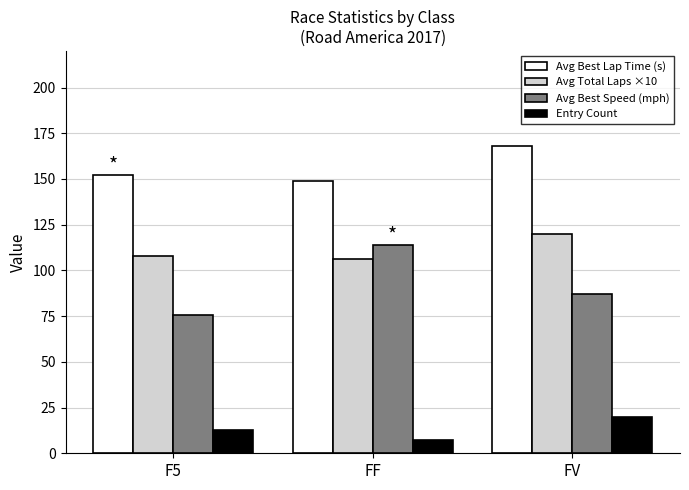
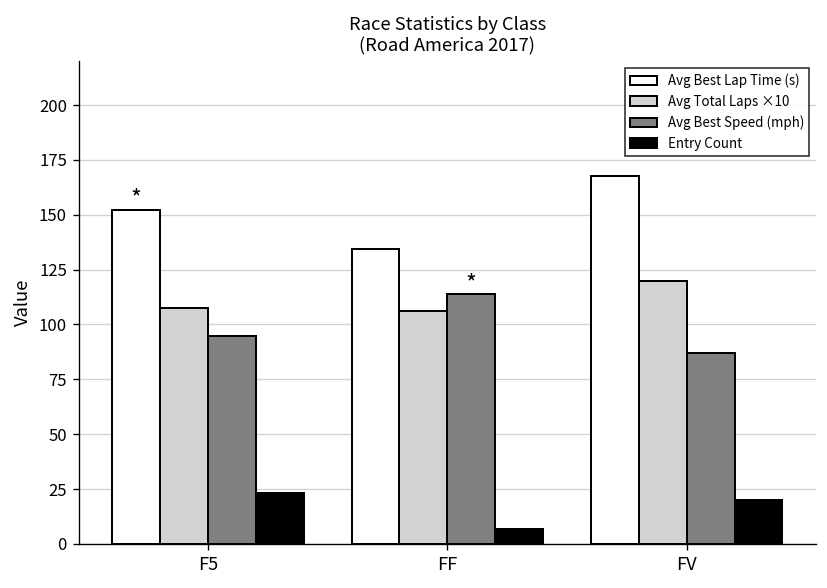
  {
    "Avg Best Lap Time (s)": {
      "F5": 152,
-     "FF": 149,
+     "FF": 134,
      "FV": 168
    },
    "Avg Total Laps ×10": {
      "F5": 108,
      "FF": 106,
      "FV": 120
    },
    "Avg Best Speed (mph)": {
-     "F5": 76,
+     "F5": 95,
      "FF": 114,
      "FV": 87
    },
    "Entry Count": {
-     "F5": 13,
+     "F5": 23,
      "FF": 7,
      "FV": 20
    }
  }
